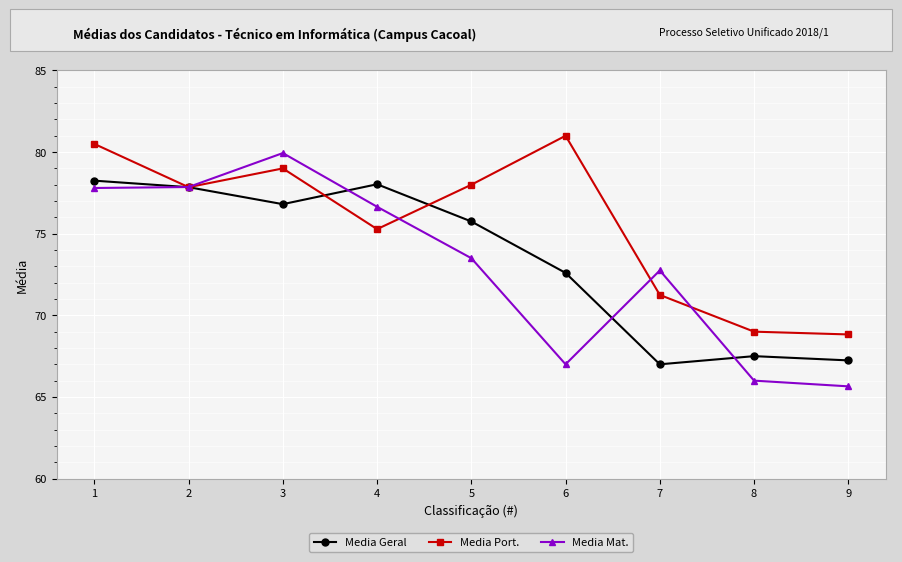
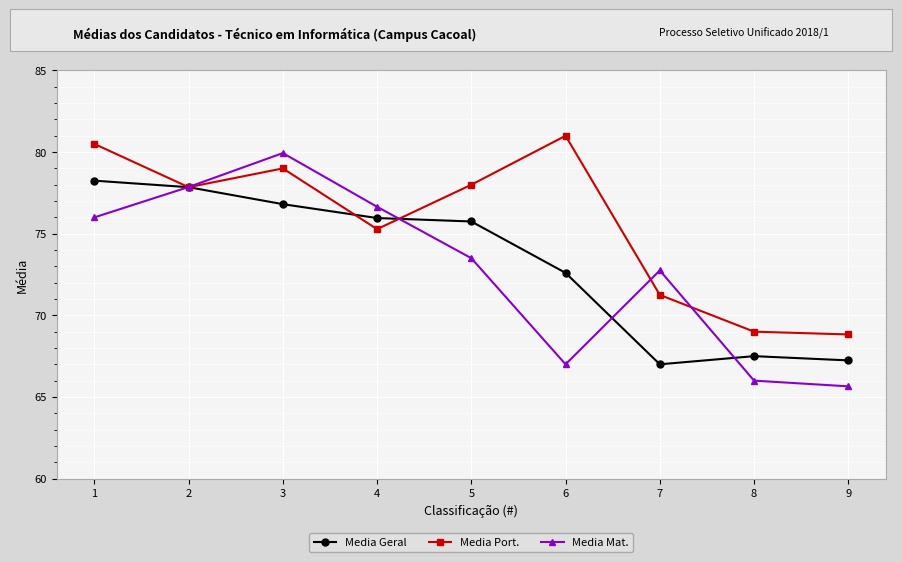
  {
    "Media Geral": {
      "1": 78.3,
      "3": 76.8,
-     "4": 78.0,
+     "4": 76.0,
      "5": 75.8,
      "6": 72.6,
      "7": 67.0,
      "8": 67.5,
      "9": 67.2
    },
    "Media Port.": {
      "1": 80.5,
      "3": 79.0,
      "4": 75.3,
      "5": 78.0,
      "6": 81.0,
      "7": 71.3,
      "8": 69.0,
      "9": 68.8
    },
    "Media Mat.": {
-     "1": 77.8,
+     "1": 76.0,
      "3": 79.9,
      "4": 76.7,
      "5": 73.5,
      "6": 67.0,
      "7": 72.8,
      "8": 66.0,
      "9": 65.7
    }
  }
